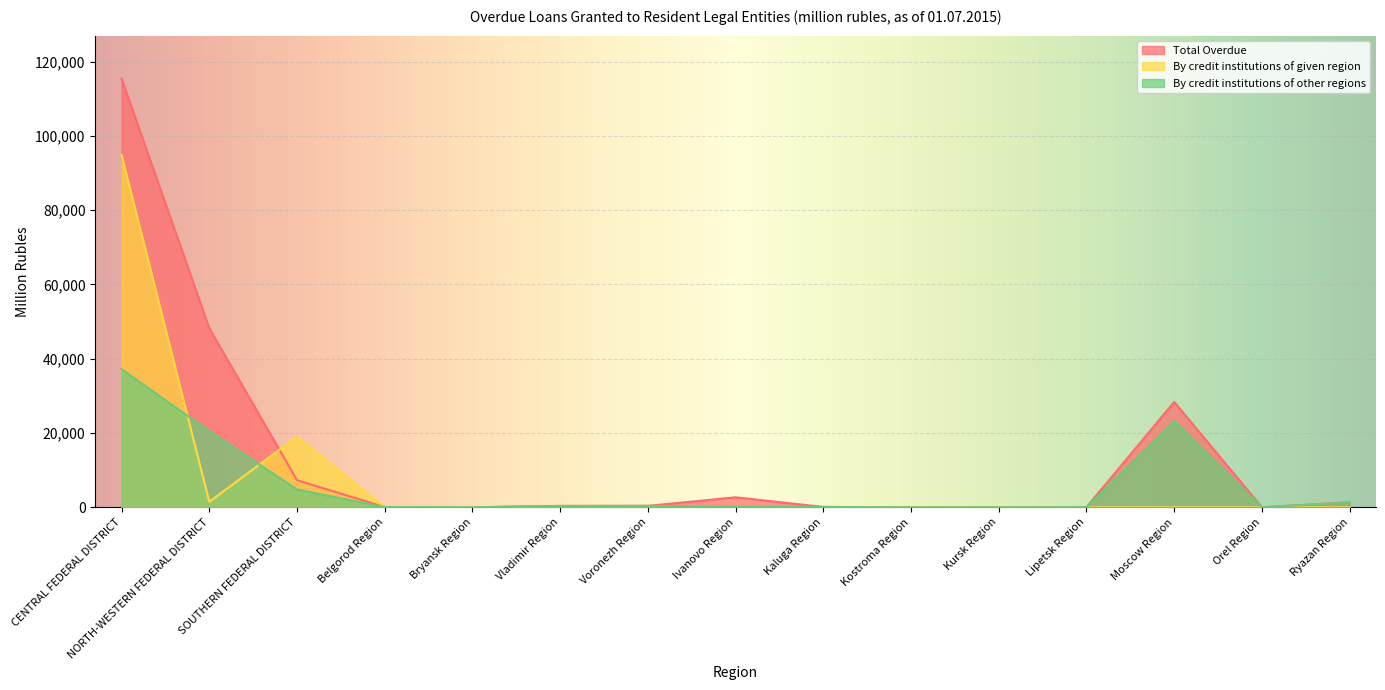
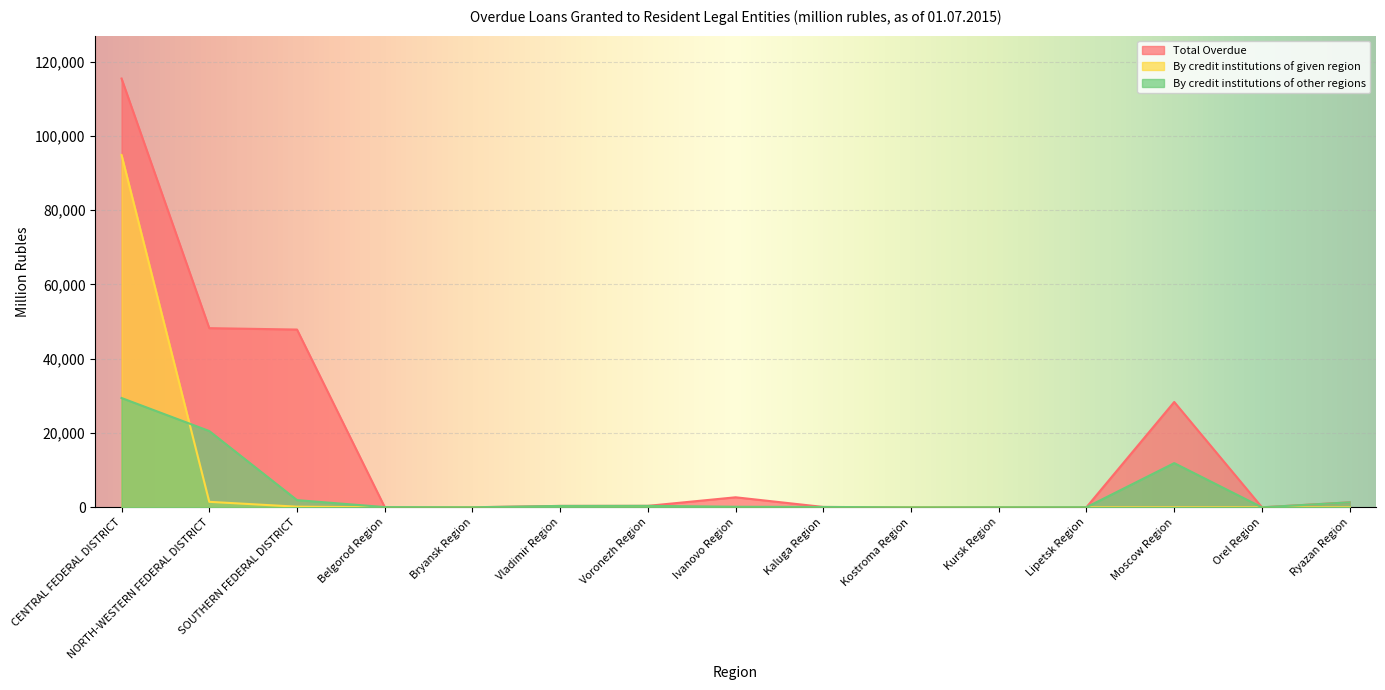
  {
    "Total Overdue": {
      "CENTRAL FEDERAL DISTRICT": "115,000",
      "NORTH-WESTERN FEDERAL DISTRICT": "48,000",
-     "SOUTHERN FEDERAL DISTRICT": "7,000",
+     "SOUTHERN FEDERAL DISTRICT": "48,000",
      "Ivanovo Region": "3,000",
      "Moscow Region": "28,000"
    },
    "By credit institutions of given region": {
      "CENTRAL FEDERAL DISTRICT": "95,000",
      "NORTH-WESTERN FEDERAL DISTRICT": "1,000",
-     "SOUTHERN FEDERAL DISTRICT": "19,000",
+     "SOUTHERN FEDERAL DISTRICT": "0",
      "Moscow Region": "0",
      "Ryazan Region": "0"
    },
    "By credit institutions of other regions": {
-     "CENTRAL FEDERAL DISTRICT": "37,000",
+     "CENTRAL FEDERAL DISTRICT": "29,000",
      "NORTH-WESTERN FEDERAL DISTRICT": "21,000",
-     "SOUTHERN FEDERAL DISTRICT": "5,000",
-     "Moscow Region": "23,000"
+     "SOUTHERN FEDERAL DISTRICT": "2,000",
+     "Moscow Region": "12,000"
    }
  }
